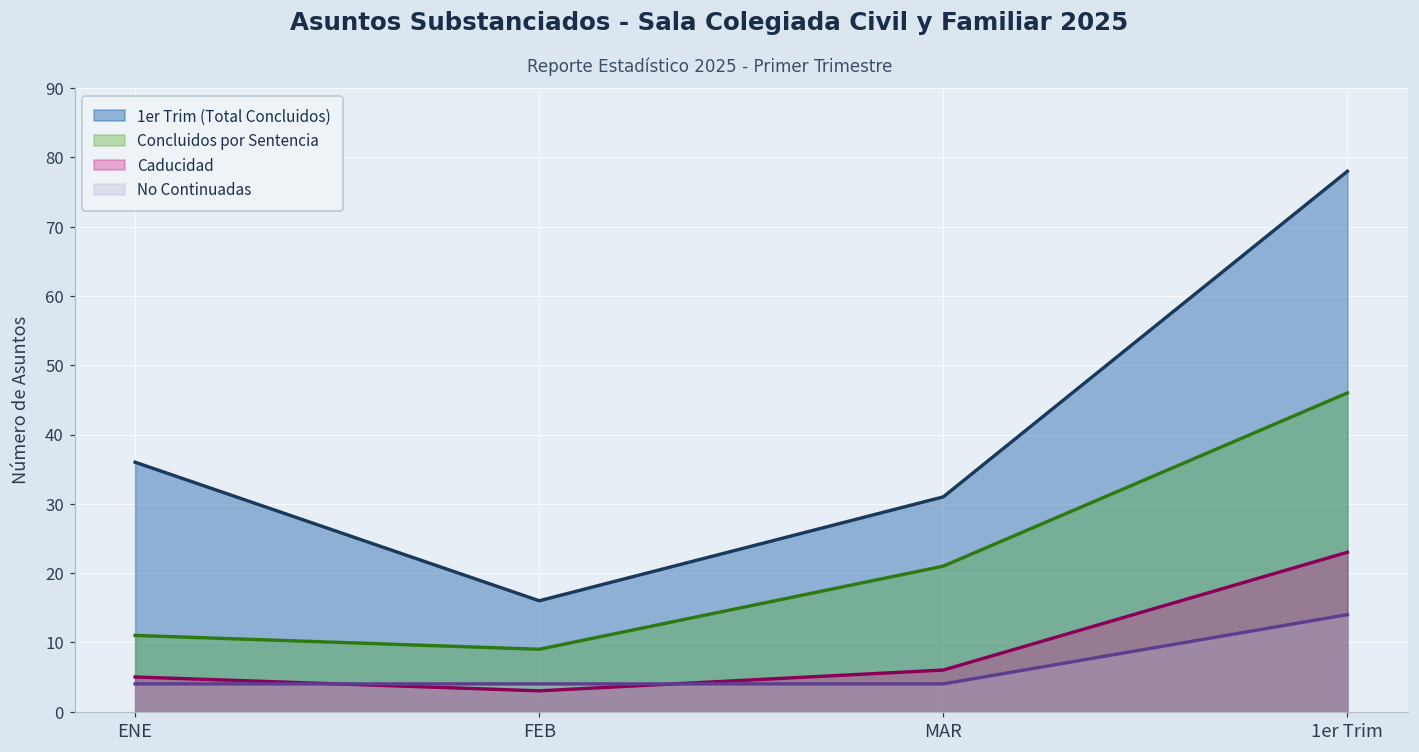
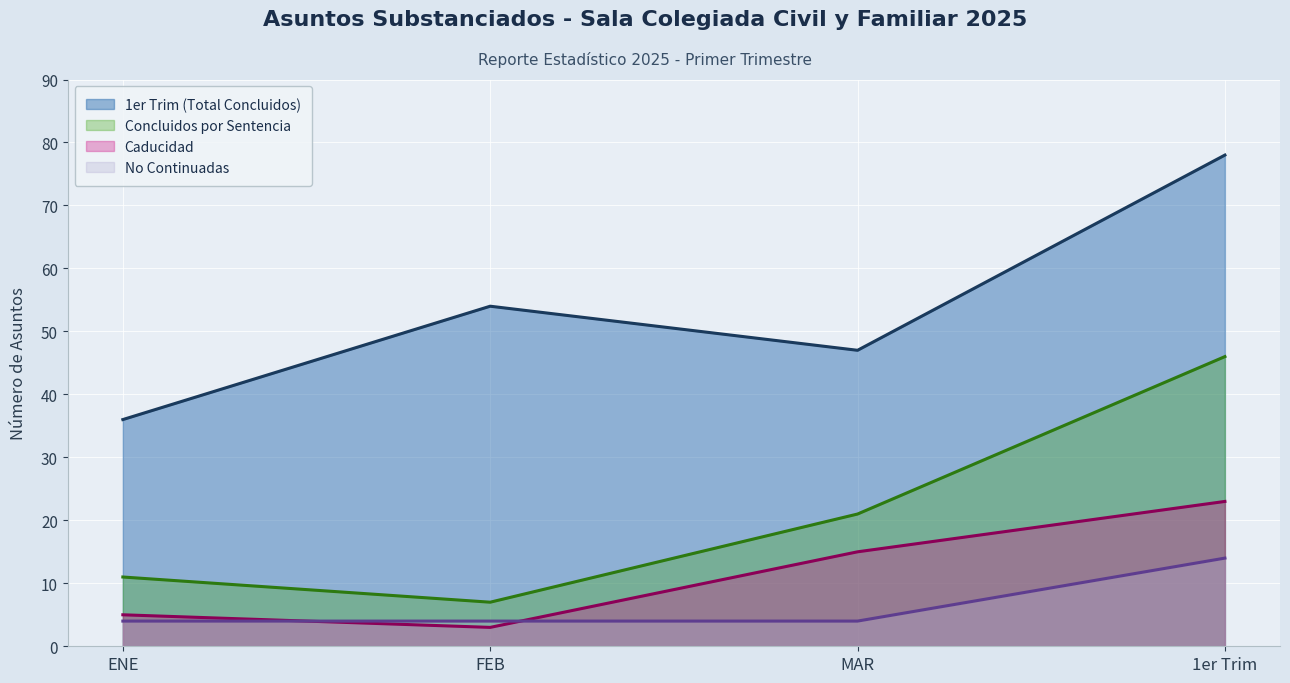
  {
    "1er Trim (Total Concluidos)": {
      "ENE": 36,
-     "FEB": 16,
-     "MAR": 31,
+     "FEB": 54,
+     "MAR": 47,
      "1er Trim": 78
    },
    "Concluidos por Sentencia": {
      "ENE": 11,
-     "FEB": 9,
+     "FEB": 7,
      "MAR": 21,
      "1er Trim": 46
    },
    "Caducidad": {
      "ENE": 5,
      "FEB": 3,
-     "MAR": 6,
+     "MAR": 15,
      "1er Trim": 23
    },
    "No Continuadas": {
      "ENE": 4,
      "FEB": 4,
      "MAR": 4,
      "1er Trim": 14
    }
  }
